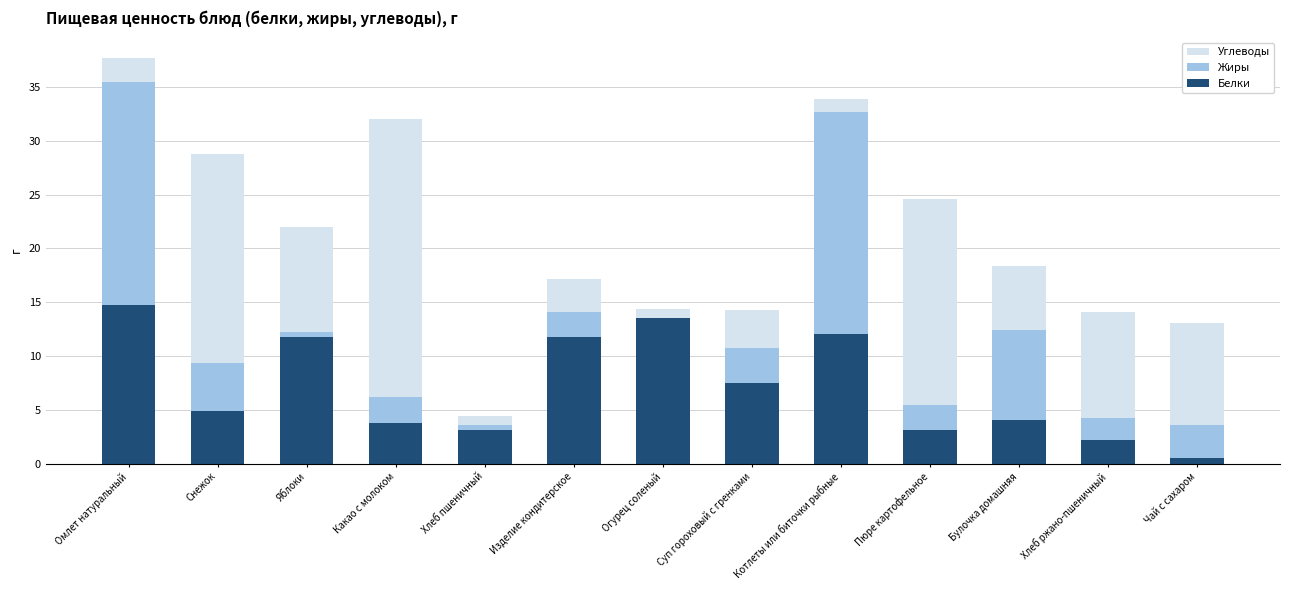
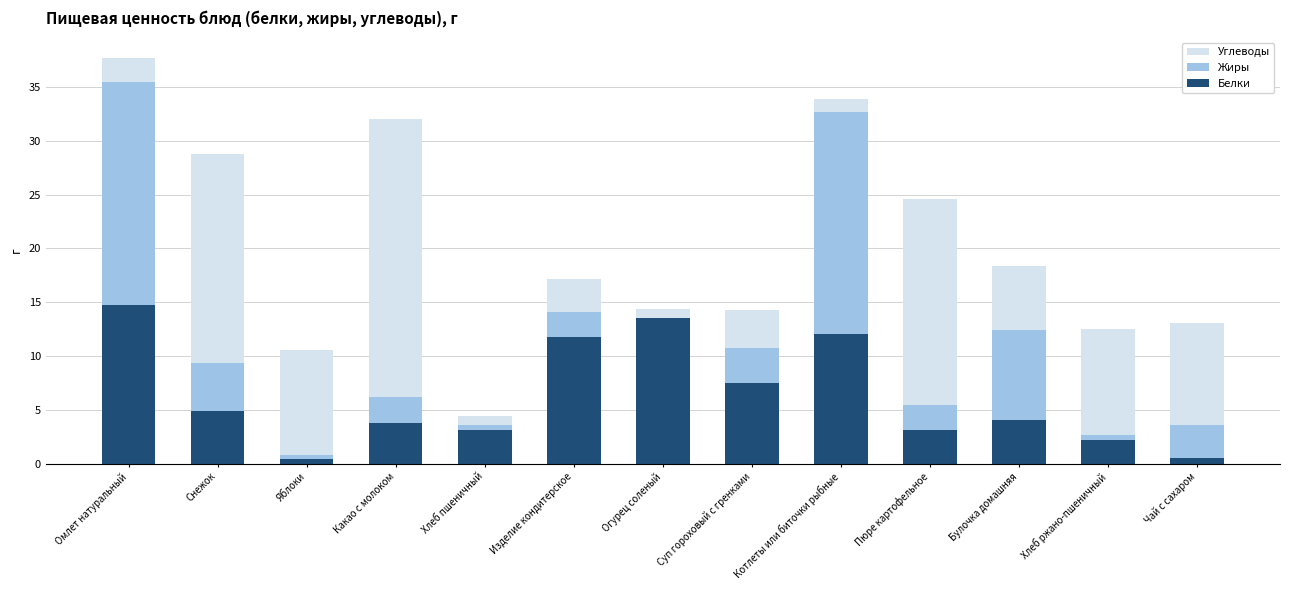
  {
    "Белки": {
      "Омлет натуральный": 14.7,
      "Снежок": 4.9,
-     "Яблоки": 11.8,
+     "Яблоки": 0.4,
      "Какао с молоком": 3.8,
      "Хлеб пшеничный": 3.2,
      "Изделие кондитерское": 11.8,
      "Огурец соленый": 13.5,
      "Суп гороховый с гренками": 7.5,
      "Котлеты или биточки рыбные": 12.0,
      "Пюре картофельное": 3.1,
      "Булочка домашняя": 4.1,
      "Хлеб ржано-пшеничный": 2.2,
      "Чай с сахаром": 0.5
    },
    "Жиры": {
      "Омлет натуральный": 20.7,
      "Снежок": 4.5,
      "Яблоки": 0.4,
      "Какао с молоком": 2.4,
      "Хлеб пшеничный": 0.4,
      "Изделие кондитерское": 2.3,
      "Суп гороховый с гренками": 3.3,
      "Котлеты или биточки рыбные": 20.6,
      "Пюре картофельное": 2.3,
      "Булочка домашняя": 8.4,
-     "Хлеб ржано-пшеничный": 2.0,
+     "Хлеб ржано-пшеничный": 0.4,
      "Чай с сахаром": 3.1
    },
    "Углеводы": {
      "Омлет натуральный": 2.3,
      "Снежок": 19.4,
      "Яблоки": 9.8,
      "Какао с молоком": 25.9,
      "Хлеб пшеничный": 0.8,
      "Изделие кондитерское": 3.1,
      "Огурец соленый": 0.8,
      "Суп гороховый с гренками": 3.5,
      "Котлеты или биточки рыбные": 1.2,
      "Пюре картофельное": 19.1,
      "Булочка домашняя": 5.9,
      "Хлеб ржано-пшеничный": 9.9,
      "Чай с сахаром": 9.5
    }
  }
